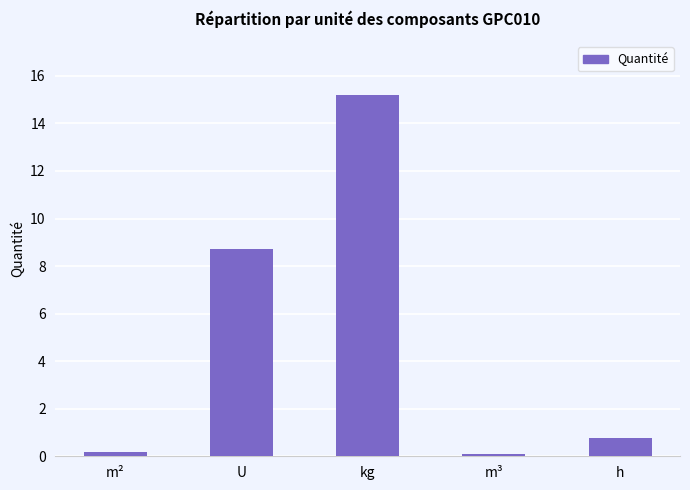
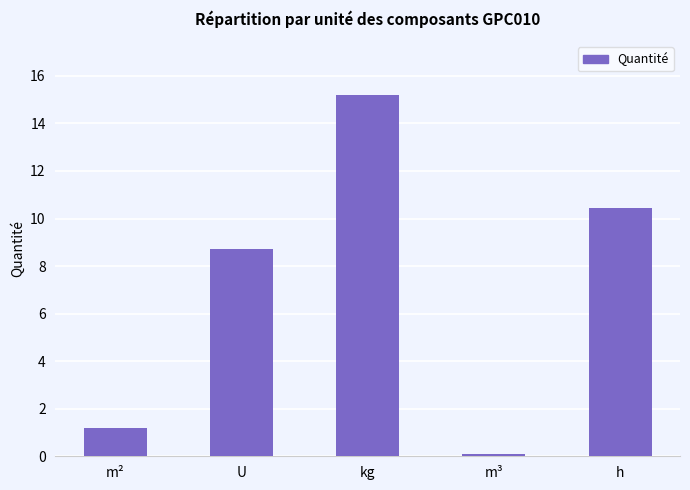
  {
-   "m²": 0.2,
+   "m²": 1.2,
    "U": 8.7,
    "kg": 15.2,
-   "h": 0.8
+   "h": 10.4
  }
